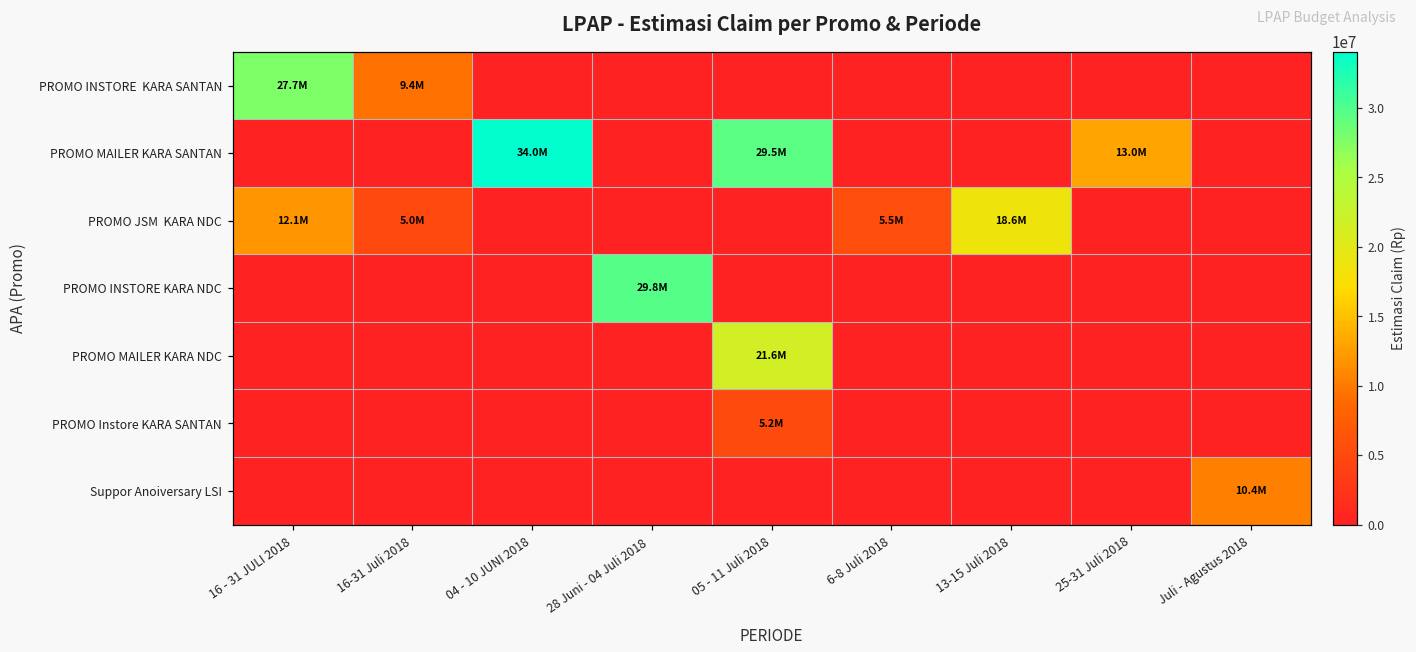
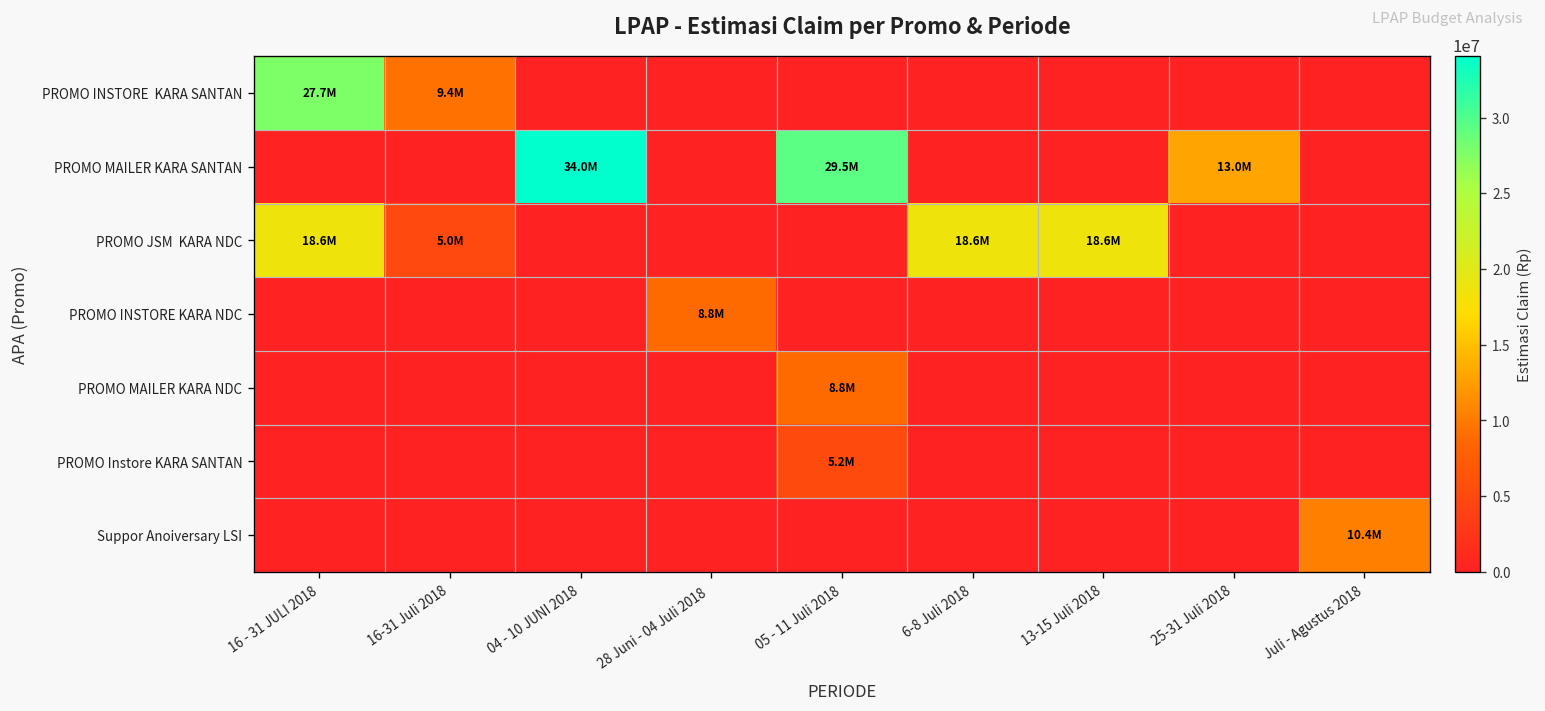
  {
    "PROMO INSTORE KARA SANTAN": {
      "16 - 31 JULI 2018": "27.7M",
      "16-31 Juli 2018": "9.4M"
    },
    "PROMO MAILER KARA SANTAN": {
      "04 - 10 JUNI 2018": "34.0M",
      "05 - 11 Juli 2018": "29.5M",
      "25-31 Juli 2018": "13.0M"
    },
    "PROMO JSM KARA NDC": {
-     "16 - 31 JULI 2018": "12.1M",
+     "16 - 31 JULI 2018": "18.6M",
      "16-31 Juli 2018": "5.0M",
-     "6-8 Juli 2018": "5.5M",
+     "6-8 Juli 2018": "18.6M",
      "13-15 Juli 2018": "18.6M"
    },
    "PROMO INSTORE KARA NDC": {
-     "28 Juni - 04 Juli 2018": "29.8M"
+     "28 Juni - 04 Juli 2018": "8.8M"
    },
    "PROMO MAILER KARA NDC": {
-     "05 - 11 Juli 2018": "21.6M"
+     "05 - 11 Juli 2018": "8.8M"
    },
    "PROMO Instore KARA SANTAN": {
      "05 - 11 Juli 2018": "5.2M"
    },
    "Suppor Anoiversary LSI": {
      "Juli - Agustus 2018": "10.4M"
    }
  }
